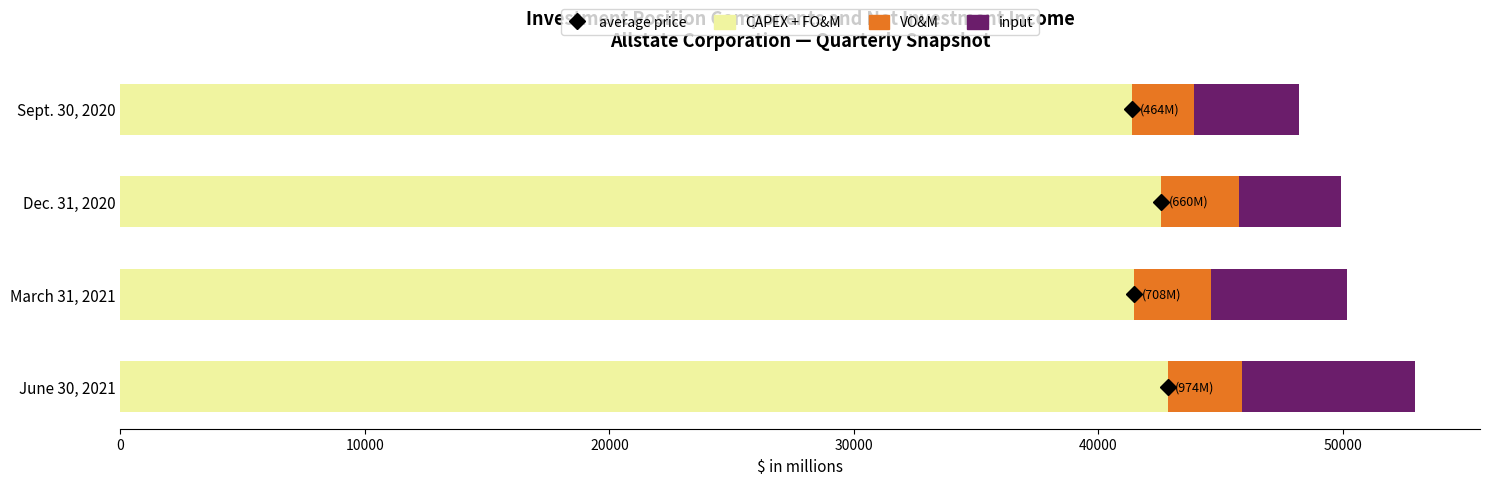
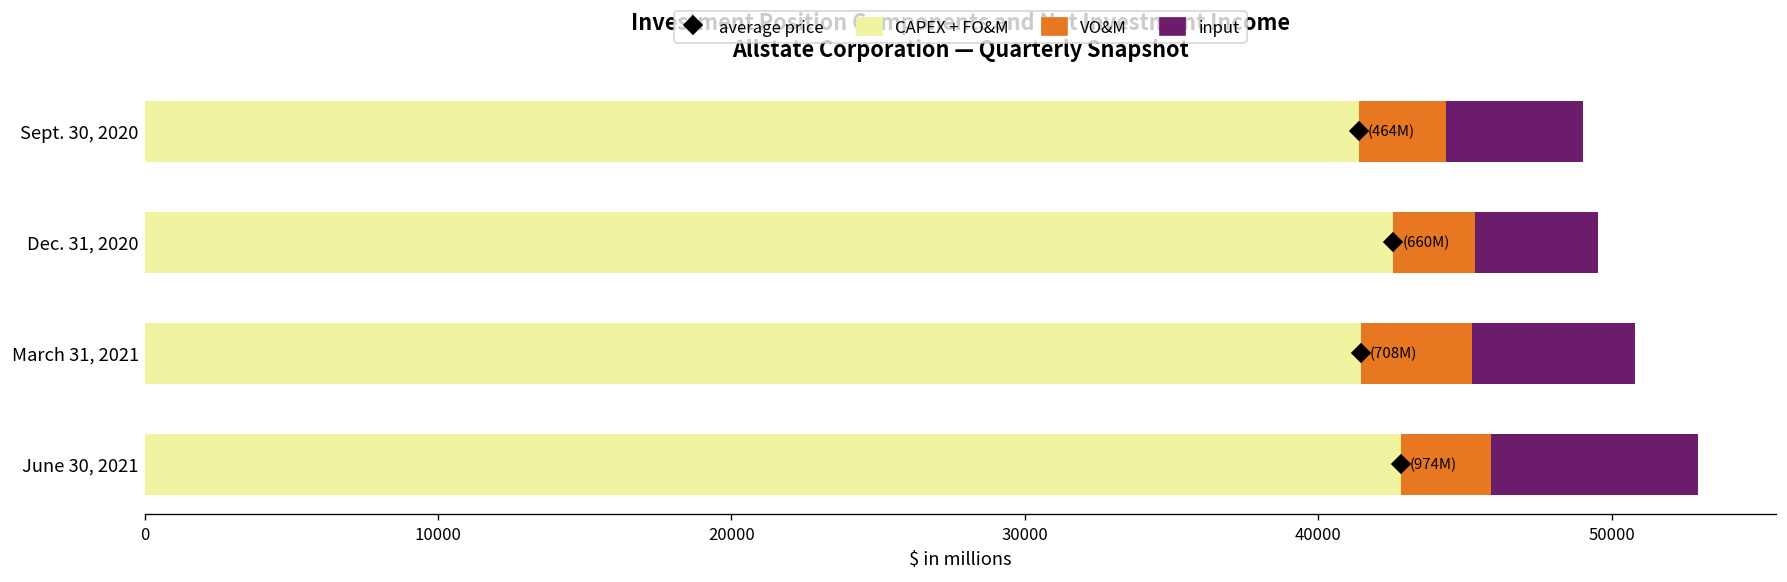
  {
    "CAPEX + FO&M": {
      "Sept. 30, 2020": 41400,
      "Dec. 31, 2020": 42600,
      "March 31, 2021": 41500,
      "June 30, 2021": 42800
    },
    "VO&M": {
-     "Sept. 30, 2020": 2500,
-     "Dec. 31, 2020": 3200,
-     "March 31, 2021": 3200
+     "Sept. 30, 2020": 3000,
+     "Dec. 31, 2020": 2800,
+     "March 31, 2021": 3800
    },
    "input": {
-     "Sept. 30, 2020": 4300,
+     "Sept. 30, 2020": 4700,
      "Dec. 31, 2020": 4200,
      "March 31, 2021": 5500,
      "June 30, 2021": 7100
    }
  }
